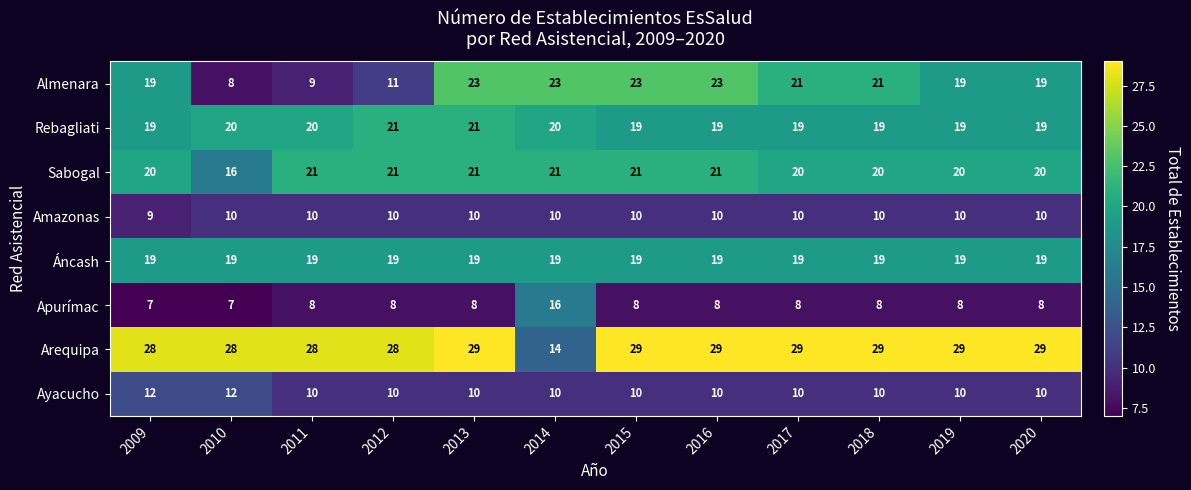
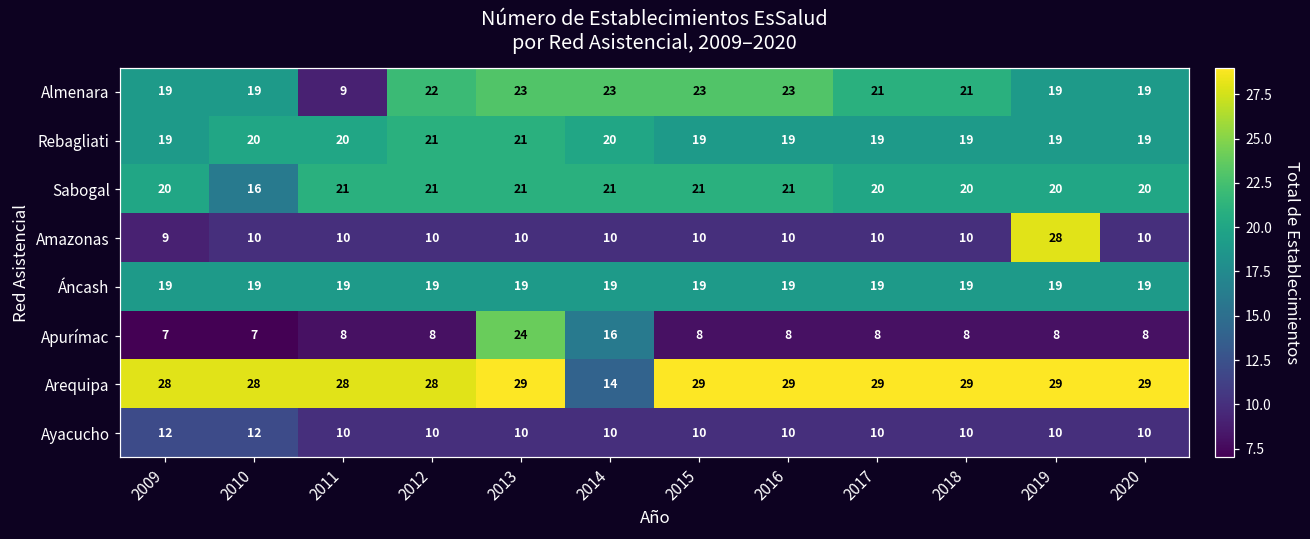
  {
    "Almenara": {
      "2009": 19,
-     "2010": 8,
+     "2010": 19,
      "2011": 9,
-     "2012": 11,
+     "2012": 22,
      "2013": 23,
      "2014": 23,
      "2015": 23,
      "2016": 23,
      "2017": 21,
      "2018": 21,
      "2019": 19,
      "2020": 19
    },
    "Rebagliati": {
      "2009": 19,
      "2010": 20,
      "2011": 20,
      "2012": 21,
      "2013": 21,
      "2014": 20,
      "2015": 19,
      "2016": 19,
      "2017": 19,
      "2018": 19,
      "2019": 19,
      "2020": 19
    },
    "Sabogal": {
      "2009": 20,
      "2010": 16,
      "2011": 21,
      "2012": 21,
      "2013": 21,
      "2014": 21,
      "2015": 21,
      "2016": 21,
      "2017": 20,
      "2018": 20,
      "2019": 20,
      "2020": 20
    },
    "Amazonas": {
      "2009": 9,
      "2010": 10,
      "2011": 10,
      "2012": 10,
      "2013": 10,
      "2014": 10,
      "2015": 10,
      "2016": 10,
      "2017": 10,
      "2018": 10,
-     "2019": 10,
+     "2019": 28,
      "2020": 10
    },
    "Áncash": {
      "2009": 19,
      "2010": 19,
      "2011": 19,
      "2012": 19,
      "2013": 19,
      "2014": 19,
      "2015": 19,
      "2016": 19,
      "2017": 19,
      "2018": 19,
      "2019": 19,
      "2020": 19
    },
    "Apurímac": {
      "2009": 7,
      "2010": 7,
      "2011": 8,
      "2012": 8,
-     "2013": 8,
+     "2013": 24,
      "2014": 16,
      "2015": 8,
      "2016": 8,
      "2017": 8,
      "2018": 8,
      "2019": 8,
      "2020": 8
    },
    "Arequipa": {
      "2009": 28,
      "2010": 28,
      "2011": 28,
      "2012": 28,
      "2013": 29,
      "2014": 14,
      "2015": 29,
      "2016": 29,
      "2017": 29,
      "2018": 29,
      "2019": 29,
      "2020": 29
    },
    "Ayacucho": {
      "2009": 12,
      "2010": 12,
      "2011": 10,
      "2012": 10,
      "2013": 10,
      "2014": 10,
      "2015": 10,
      "2016": 10,
      "2017": 10,
      "2018": 10,
      "2019": 10,
      "2020": 10
    }
  }
